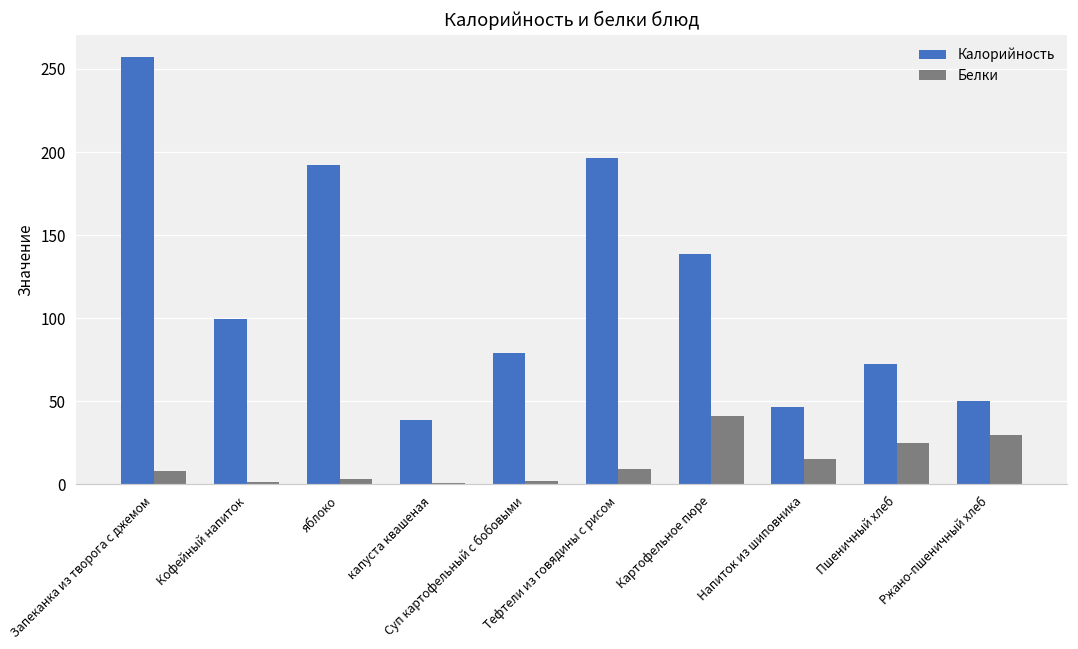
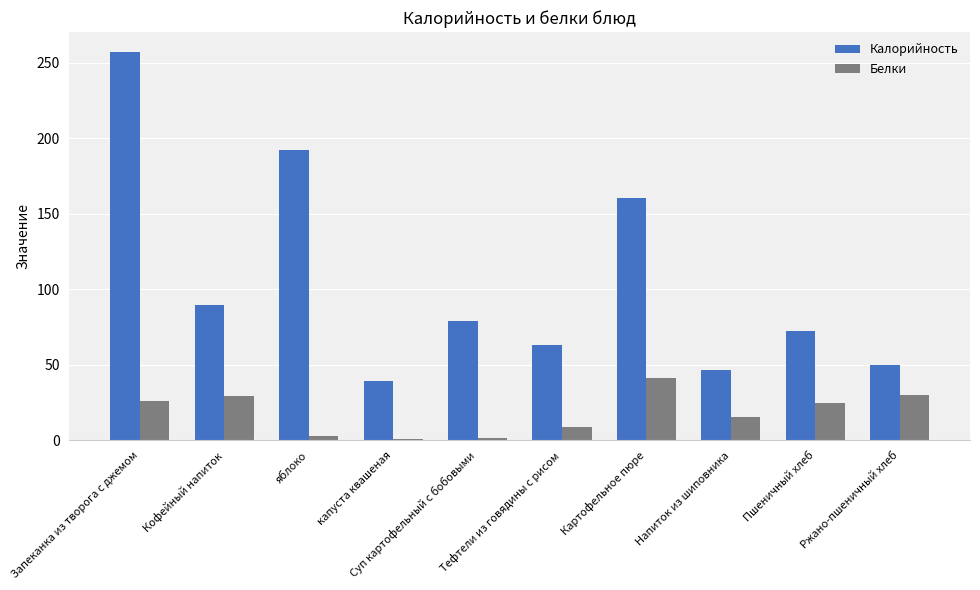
  {
    "Калорийность": {
      "Запеканка из творога с джемом": 257,
-     "Кофейный напиток": 99,
+     "Кофейный напиток": 89,
      "яблоко": 192,
      "капуста квашеная": 39,
      "Суп картофельный с бобовыми": 79,
-     "Тефтели из говядины с рисом": 196,
-     "Картофельное пюре": 139,
+     "Тефтели из говядины с рисом": 63,
+     "Картофельное пюре": 160,
      "Напиток из шиповника": 47,
      "Пшеничный хлеб": 73,
      "Ржано-пшеничный хлеб": 50
    },
    "Белки": {
-     "Запеканка из творога с джемом": 8,
-     "Кофейный напиток": 1,
+     "Запеканка из творога с джемом": 26,
+     "Кофейный напиток": 29,
      "яблоко": 3,
      "Суп картофельный с бобовыми": 2,
      "Тефтели из говядины с рисом": 9,
      "Картофельное пюре": 41,
      "Напиток из шиповника": 15,
      "Пшеничный хлеб": 25,
      "Ржано-пшеничный хлеб": 30
    }
  }
